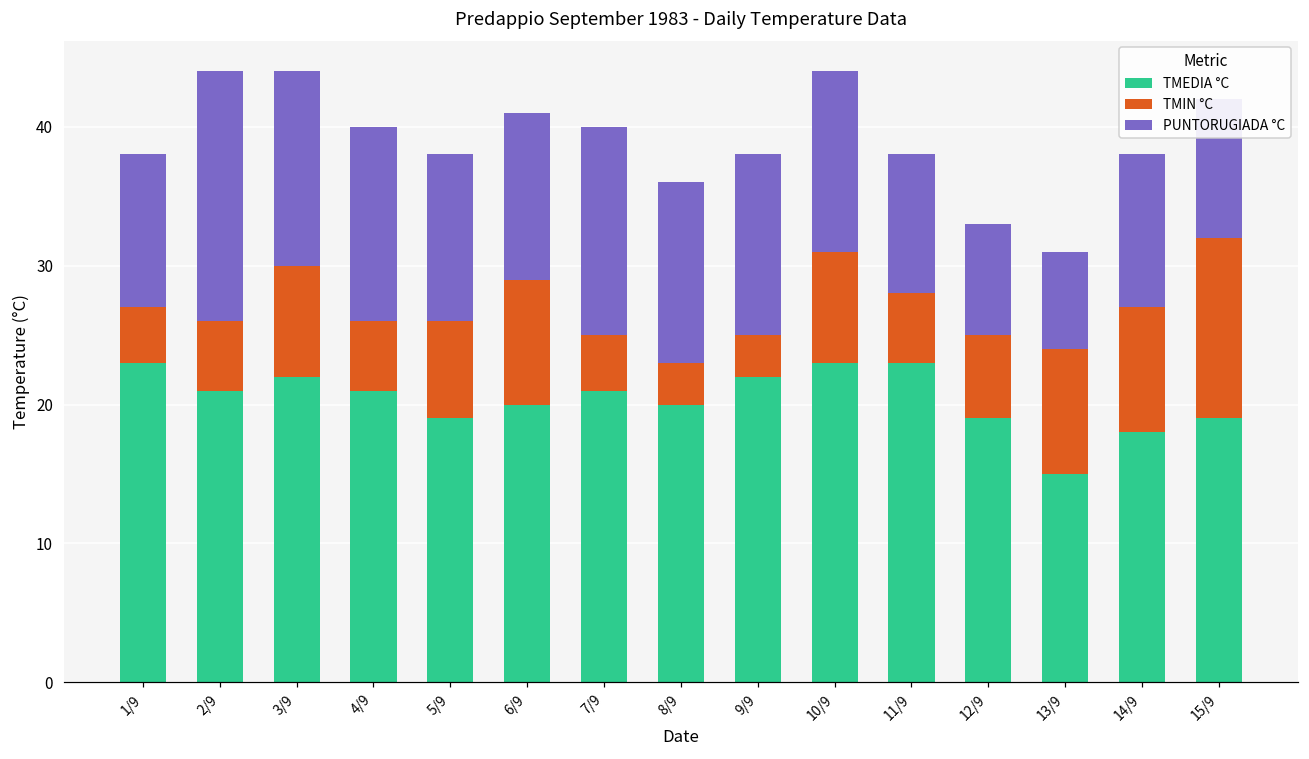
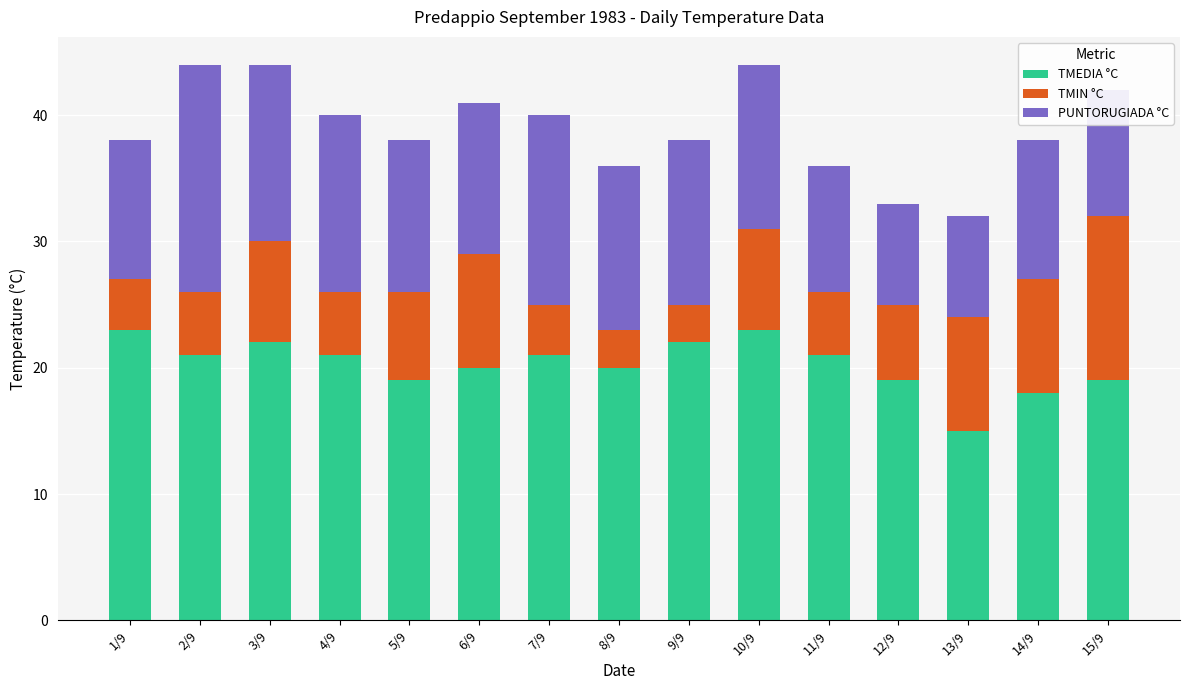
  {
    "TMEDIA °C": {
      "1/9": 23,
      "2/9": 21,
      "3/9": 22,
      "4/9": 21,
      "5/9": 19,
      "6/9": 20,
      "7/9": 21,
      "8/9": 20,
      "9/9": 22,
      "10/9": 23,
-     "11/9": 23,
+     "11/9": 21,
      "12/9": 19,
      "13/9": 15,
      "14/9": 18,
      "15/9": 19
    },
    "TMIN °C": {
      "1/9": 4,
      "2/9": 5,
      "3/9": 8,
      "4/9": 5,
      "5/9": 7,
      "6/9": 9,
      "7/9": 4,
      "8/9": 3,
      "9/9": 3,
      "10/9": 8,
      "11/9": 5,
      "12/9": 6,
      "13/9": 9,
      "14/9": 9,
      "15/9": 13
    },
    "PUNTORUGIADA °C": {
      "1/9": 11,
      "2/9": 18,
      "3/9": 14,
      "4/9": 14,
      "5/9": 12,
      "6/9": 12,
      "7/9": 15,
      "8/9": 13,
      "9/9": 13,
      "10/9": 13,
      "11/9": 10,
      "12/9": 8,
-     "13/9": 7,
+     "13/9": 8,
      "14/9": 11
    }
  }
